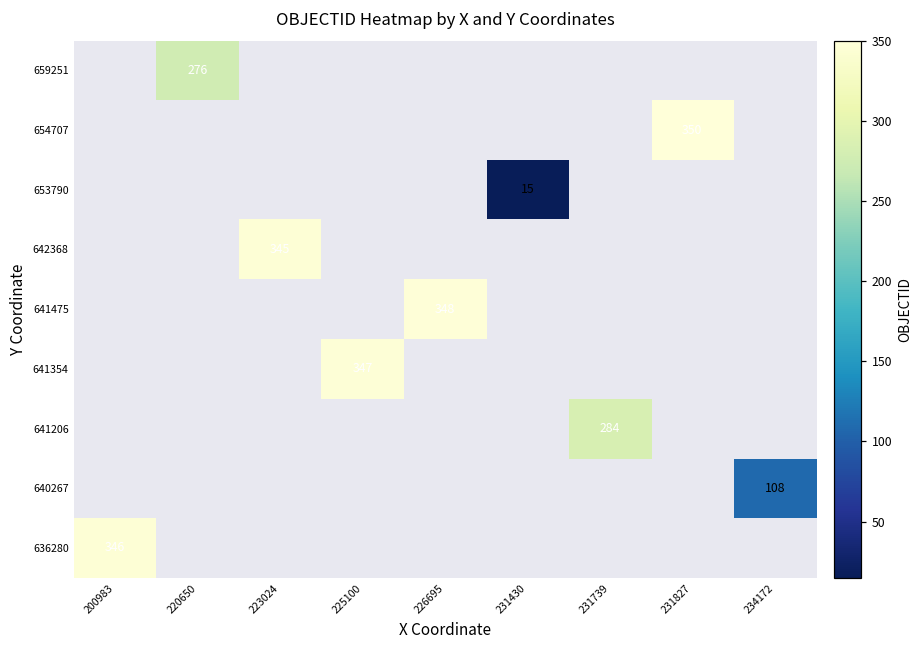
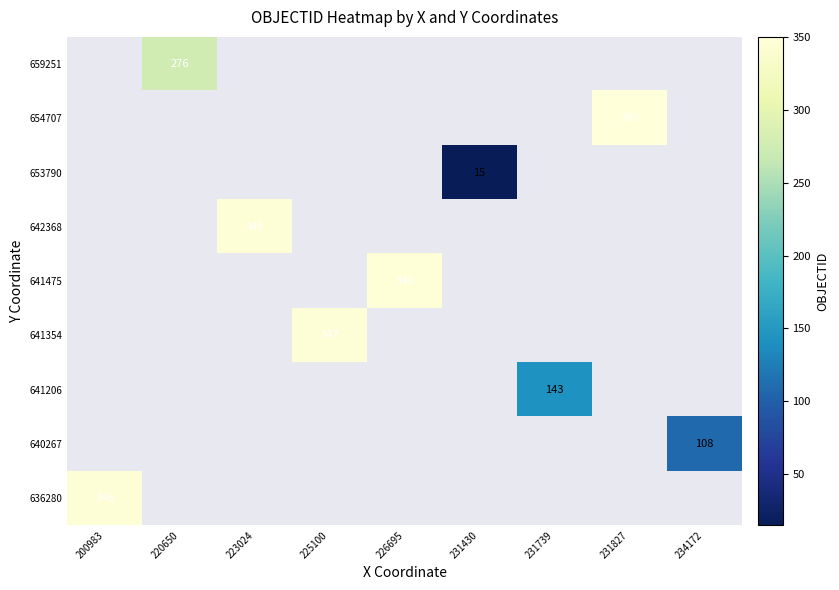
  {
    "659251": {
      "220650": 276
    },
    "653790": {
      "231430": 15
    },
    "641206": {
-     "231739": 284
+     "231739": 143
    },
    "640267": {
      "234172": 108
    }
  }
